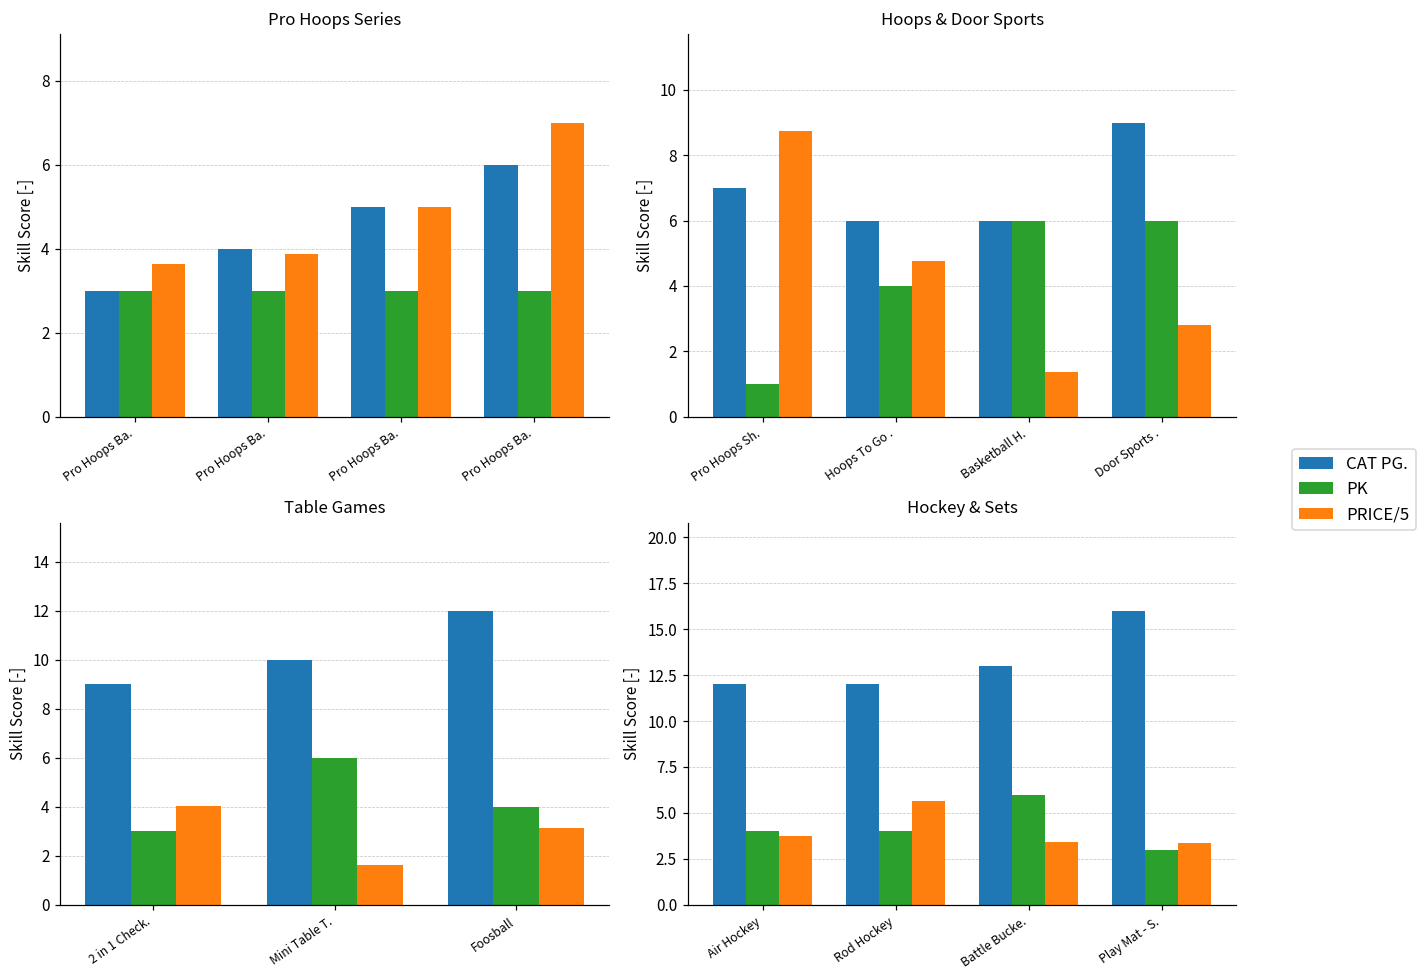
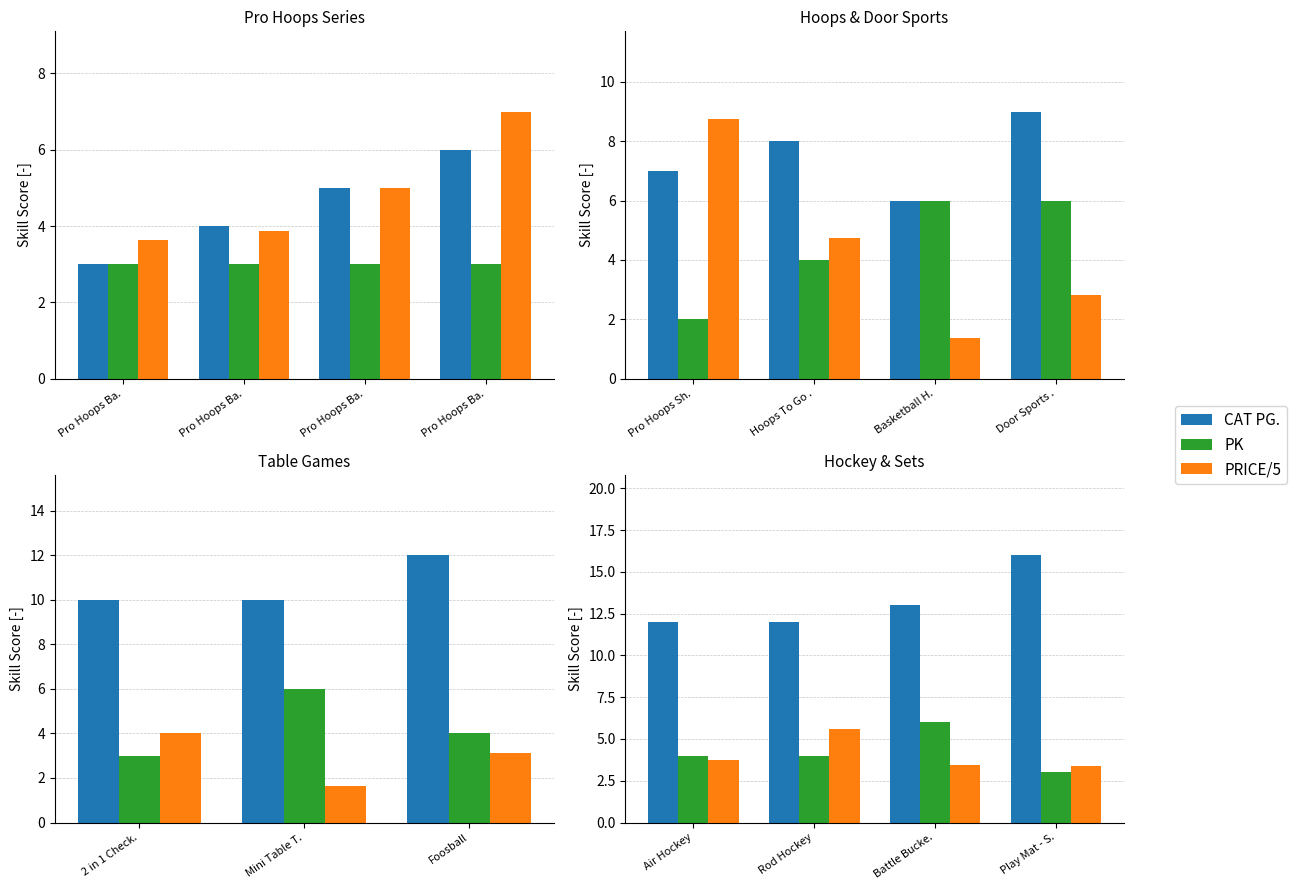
  {
    "Hoops & Door Sports": {
      "CAT PG.": {
        "Pro Hoops Sh.": 7,
-       "Hoops To Go .": 6,
+       "Hoops To Go .": 8,
        "Basketball H.": 6,
        "Door Sports .": 9
      },
      "PK": {
-       "Pro Hoops Sh.": 1,
+       "Pro Hoops Sh.": 2,
        "Hoops To Go .": 4,
        "Basketball H.": 6,
        "Door Sports .": 6
      },
      "PRICE/5": {
        "Pro Hoops Sh.": 8.8,
        "Hoops To Go .": 4.8,
        "Basketball H.": 1.4,
        "Door Sports .": 2.8
      }
    },
    "Table Games": {
      "CAT PG.": {
-       "2 in 1 Check.": 9,
+       "2 in 1 Check.": 10,
        "Mini Table T.": 10,
        "Foosball": 12
      },
      "PK": {
        "2 in 1 Check.": 3,
        "Mini Table T.": 6,
        "Foosball": 4
      },
      "PRICE/5": {
        "2 in 1 Check.": 4,
        "Mini Table T.": 1.6,
        "Foosball": 3.1
      }
    },
    "Hockey & Sets": {
      "CAT PG.": {
        "Air Hockey": 12.0,
        "Rod Hockey": 12.0,
        "Battle Bucke.": 13.0,
        "Play Mat - S.": 16.0
      },
      "PK": {
        "Air Hockey": 4.0,
        "Rod Hockey": 4.0,
        "Battle Bucke.": 6.0,
        "Play Mat - S.": 3.0
      },
      "PRICE/5": {
        "Air Hockey": 3.8,
        "Rod Hockey": 5.6,
        "Battle Bucke.": 3.4,
        "Play Mat - S.": 3.4
      }
    }
  }
